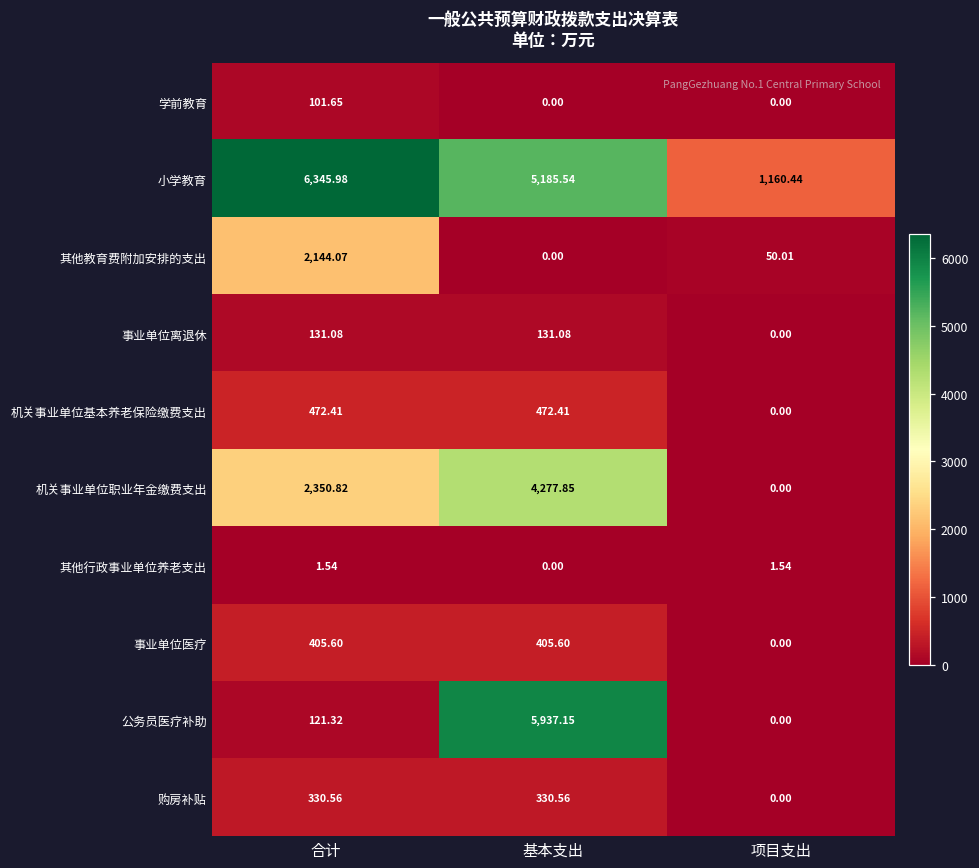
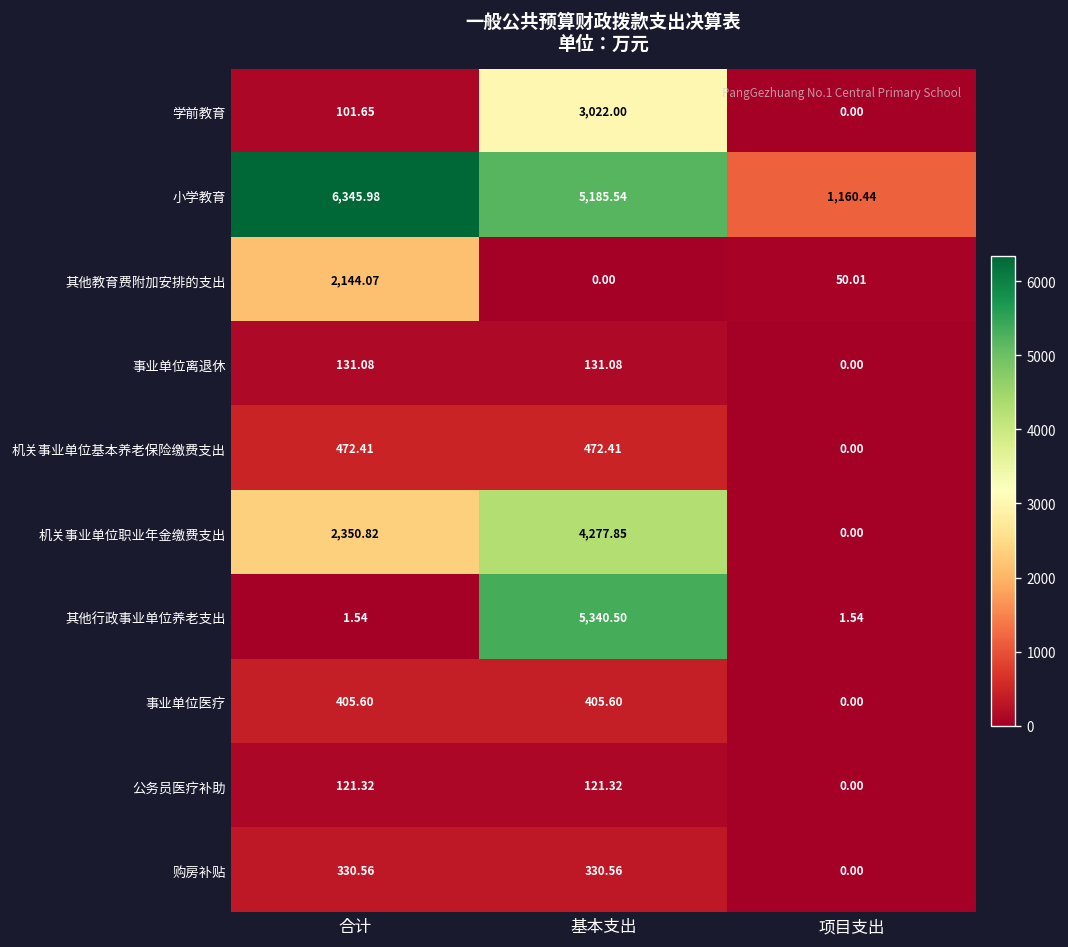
  {
    "学前教育": {
      "合计": "101.65",
-     "基本支出": "0.00"
+     "基本支出": "3,022.00"
    },
    "小学教育": {
      "合计": "6,345.98",
      "基本支出": "5,185.54",
      "项目支出": "1,160.44"
    },
    "其他教育费附加安排的支出": {
      "合计": "2,144.07",
      "基本支出": "0.00",
      "项目支出": "50.01"
    },
    "事业单位离退休": {
      "合计": "131.08",
      "基本支出": "131.08",
      "项目支出": "0.00"
    },
    "机关事业单位基本养老保险缴费支出": {
      "合计": "472.41",
      "基本支出": "472.41",
      "项目支出": "0.00"
    },
    "机关事业单位职业年金缴费支出": {
      "合计": "2,350.82",
      "基本支出": "4,277.85",
      "项目支出": "0.00"
    },
    "其他行政事业单位养老支出": {
      "合计": "1.54",
-     "基本支出": "0.00",
+     "基本支出": "5,340.50",
      "项目支出": "1.54"
    },
    "事业单位医疗": {
      "合计": "405.60",
      "基本支出": "405.60",
      "项目支出": "0.00"
    },
    "公务员医疗补助": {
      "合计": "121.32",
-     "基本支出": "5,937.15",
+     "基本支出": "121.32",
      "项目支出": "0.00"
    },
    "购房补贴": {
      "合计": "330.56",
      "基本支出": "330.56",
      "项目支出": "0.00"
    }
  }
